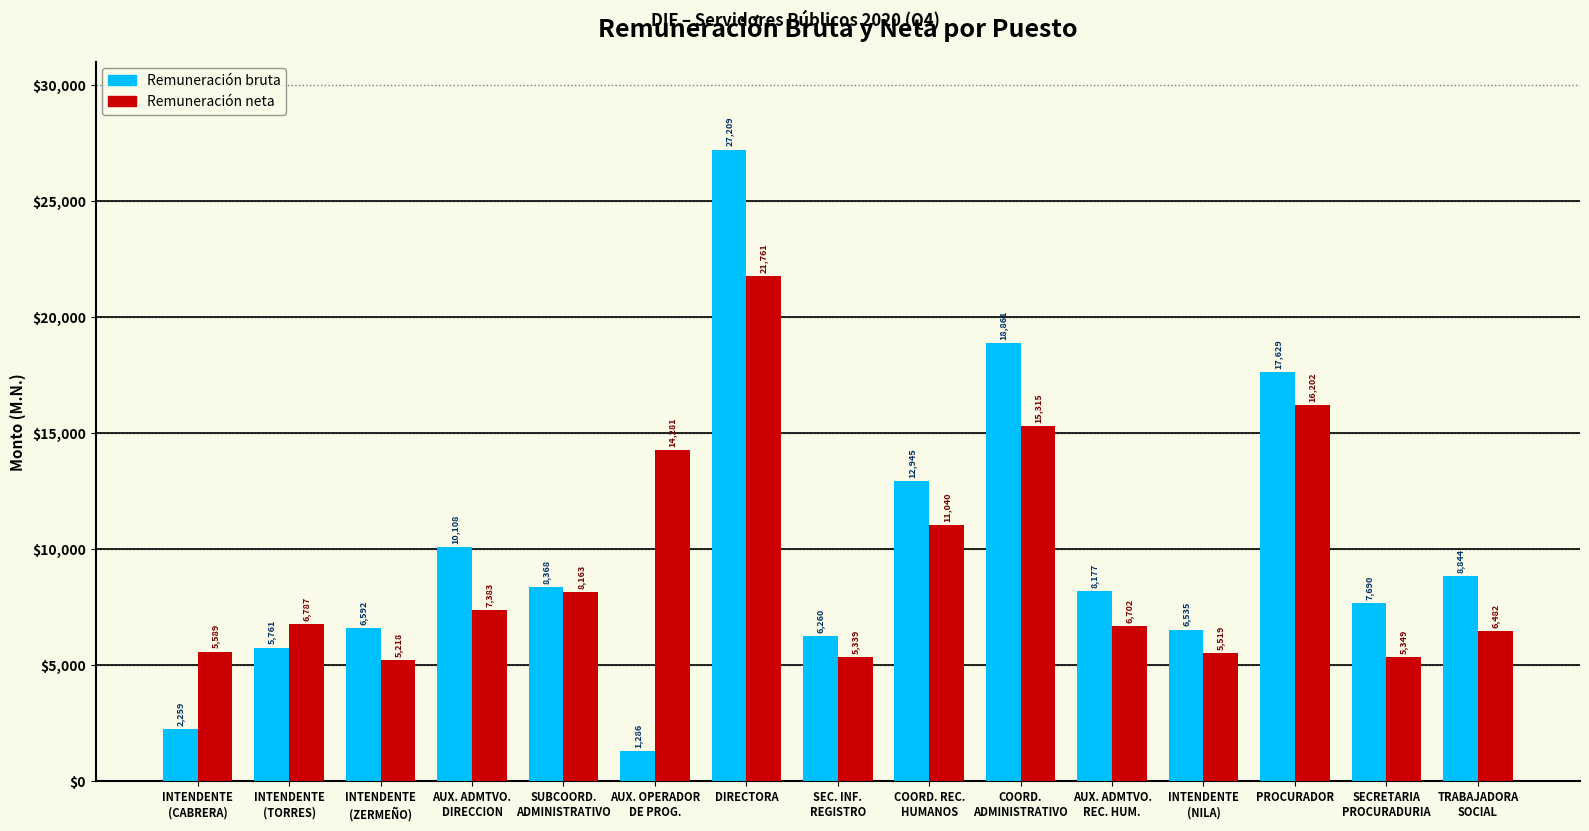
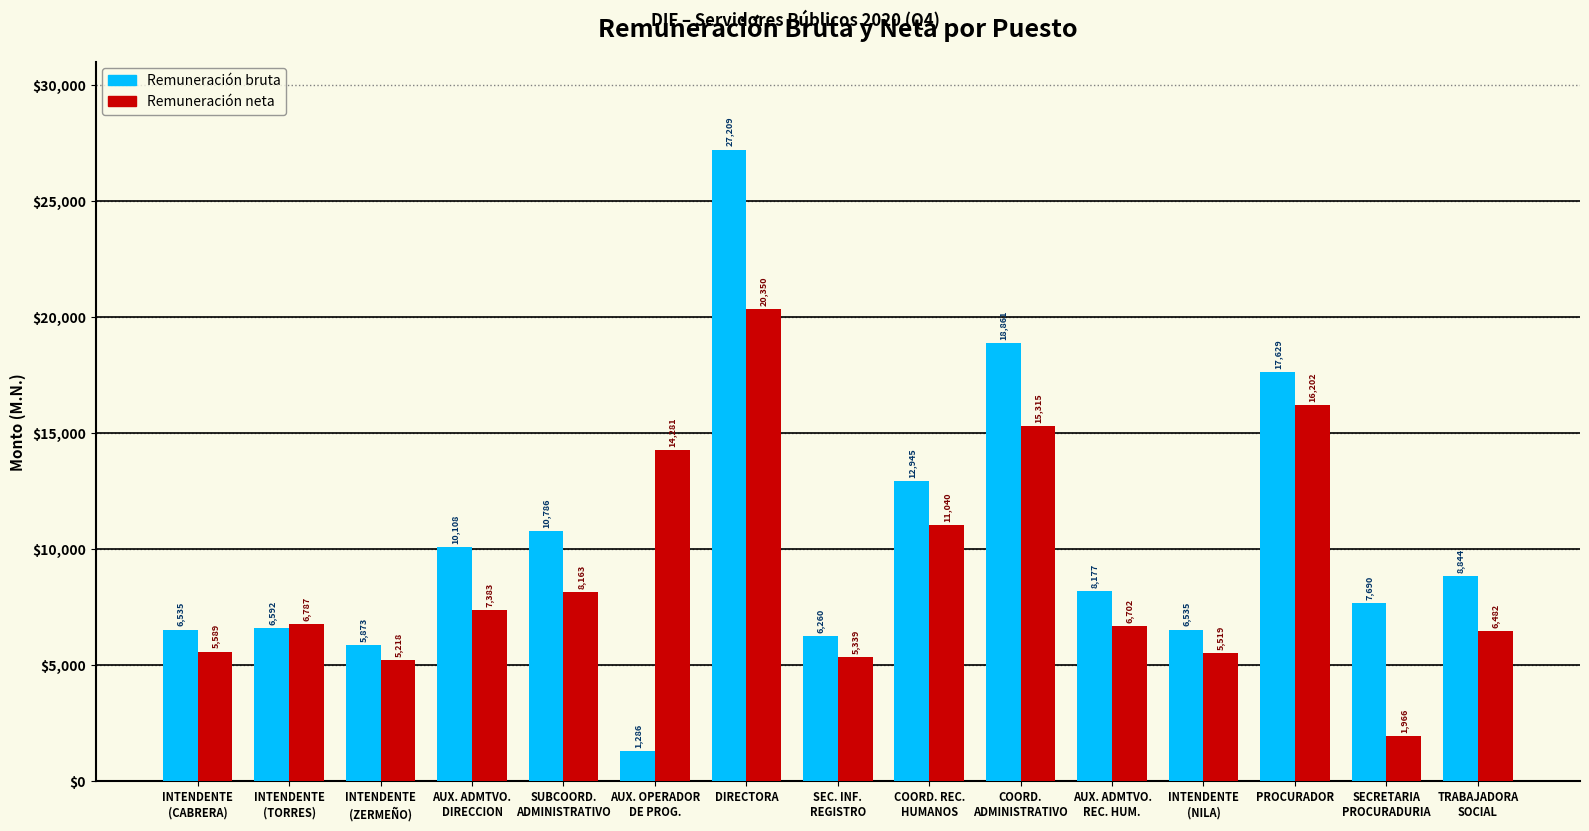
  {
    "Remuneración bruta": {
-     "INTENDENTE (CABRERA)": "2,259",
-     "INTENDENTE (TORRES)": "5,761",
-     "INTENDENTE (ZERMEÑO)": "6,592",
+     "INTENDENTE (CABRERA)": "6,535",
+     "INTENDENTE (TORRES)": "6,592",
+     "INTENDENTE (ZERMEÑO)": "5,873",
      "AUX. ADMTVO. DIRECCION": "10,108",
-     "SUBCOORD. ADMINISTRATIVO": "8,368",
+     "SUBCOORD. ADMINISTRATIVO": "10,786",
      "AUX. OPERADOR DE PROG.": "1,286",
      "DIRECTORA": "27,209",
      "SEC. INF. REGISTRO": "6,260",
      "COORD. REC. HUMANOS": "12,945",
      "COORD. ADMINISTRATIVO": "18,861",
      "AUX. ADMTVO. REC. HUM.": "8,177",
      "INTENDENTE (NILA)": "6,535",
      "PROCURADOR": "17,629",
      "SECRETARIA PROCURADURIA": "7,690",
      "TRABAJADORA SOCIAL": "8,844"
    },
    "Remuneración neta": {
      "INTENDENTE (CABRERA)": "5,589",
      "INTENDENTE (TORRES)": "6,787",
      "INTENDENTE (ZERMEÑO)": "5,218",
      "AUX. ADMTVO. DIRECCION": "7,383",
      "SUBCOORD. ADMINISTRATIVO": "8,163",
      "AUX. OPERADOR DE PROG.": "14,281",
-     "DIRECTORA": "21,761",
+     "DIRECTORA": "20,350",
      "SEC. INF. REGISTRO": "5,339",
      "COORD. REC. HUMANOS": "11,040",
      "COORD. ADMINISTRATIVO": "15,315",
      "AUX. ADMTVO. REC. HUM.": "6,702",
      "INTENDENTE (NILA)": "5,519",
      "PROCURADOR": "16,202",
-     "SECRETARIA PROCURADURIA": "5,349",
+     "SECRETARIA PROCURADURIA": "1,966",
      "TRABAJADORA SOCIAL": "6,482"
    }
  }
